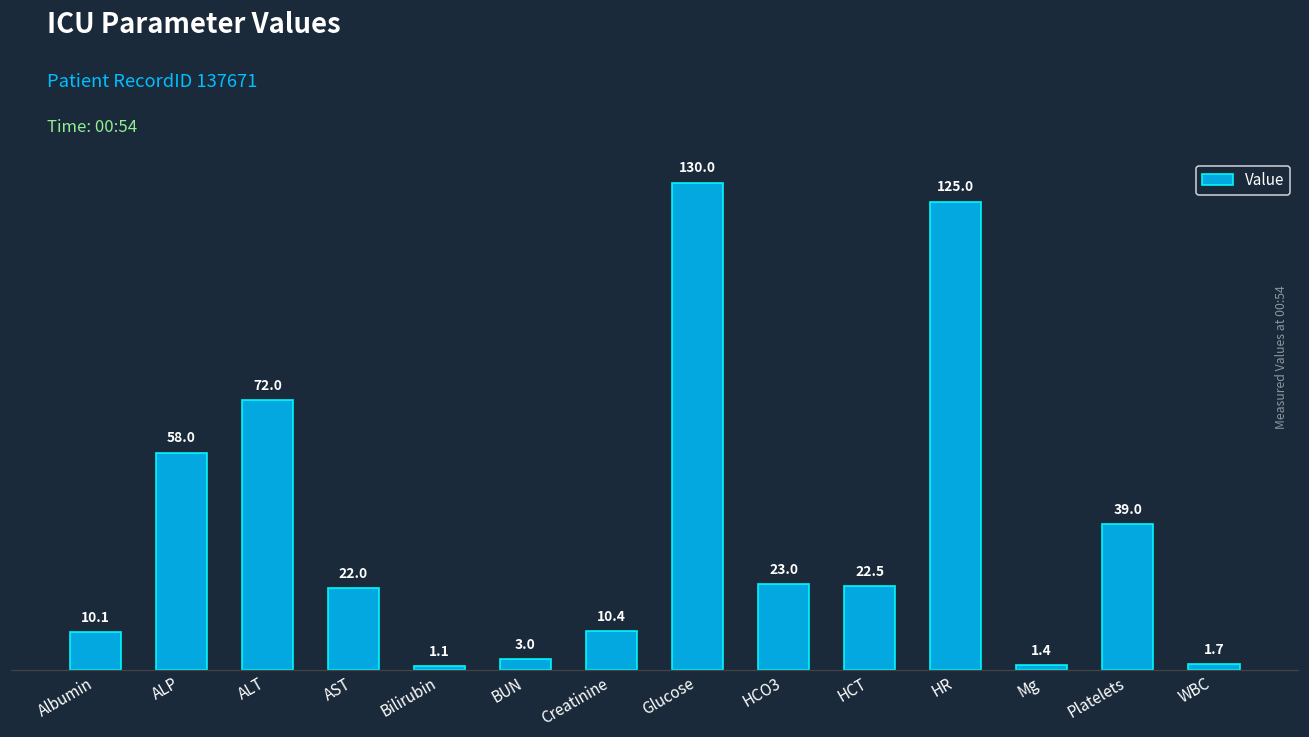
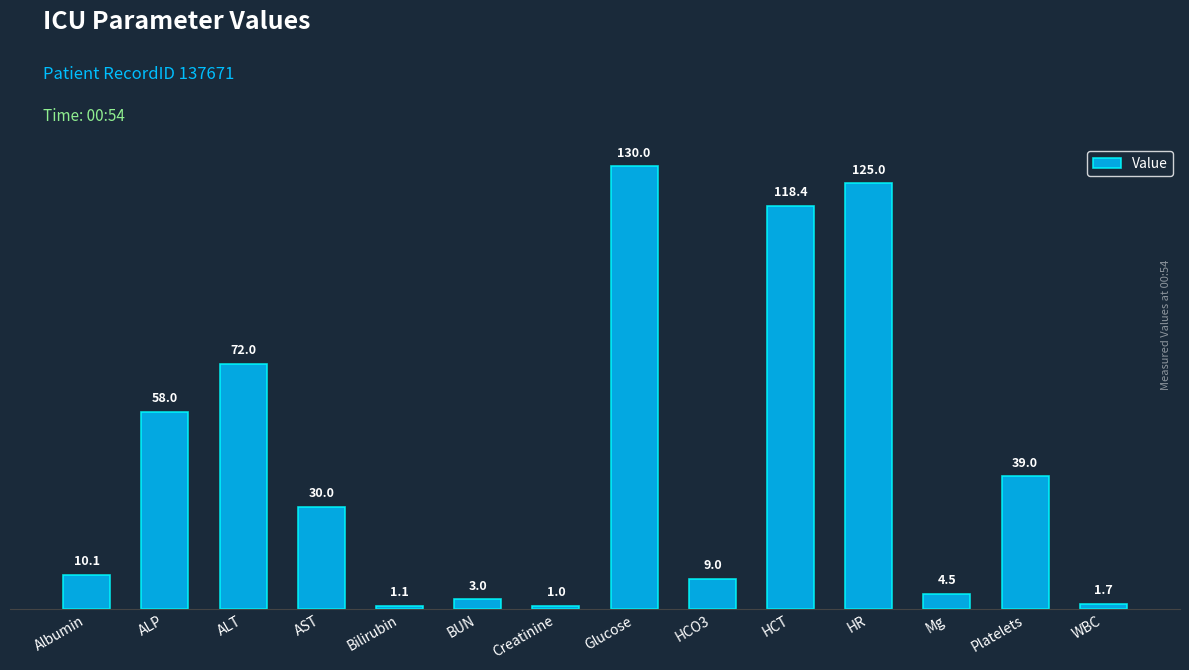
  {
    "Albumin": 10.1,
    "ALP": 58.0,
    "ALT": 72.0,
-   "AST": 22.0,
+   "AST": 30.0,
    "Bilirubin": 1.1,
    "BUN": 3.0,
-   "Creatinine": 10.4,
+   "Creatinine": 1.0,
    "Glucose": 130.0,
-   "HCO3": 23.0,
-   "HCT": 22.5,
+   "HCO3": 9.0,
+   "HCT": 118.4,
    "HR": 125.0,
-   "Mg": 1.4,
+   "Mg": 4.5,
    "Platelets": 39.0,
    "WBC": 1.7
  }
